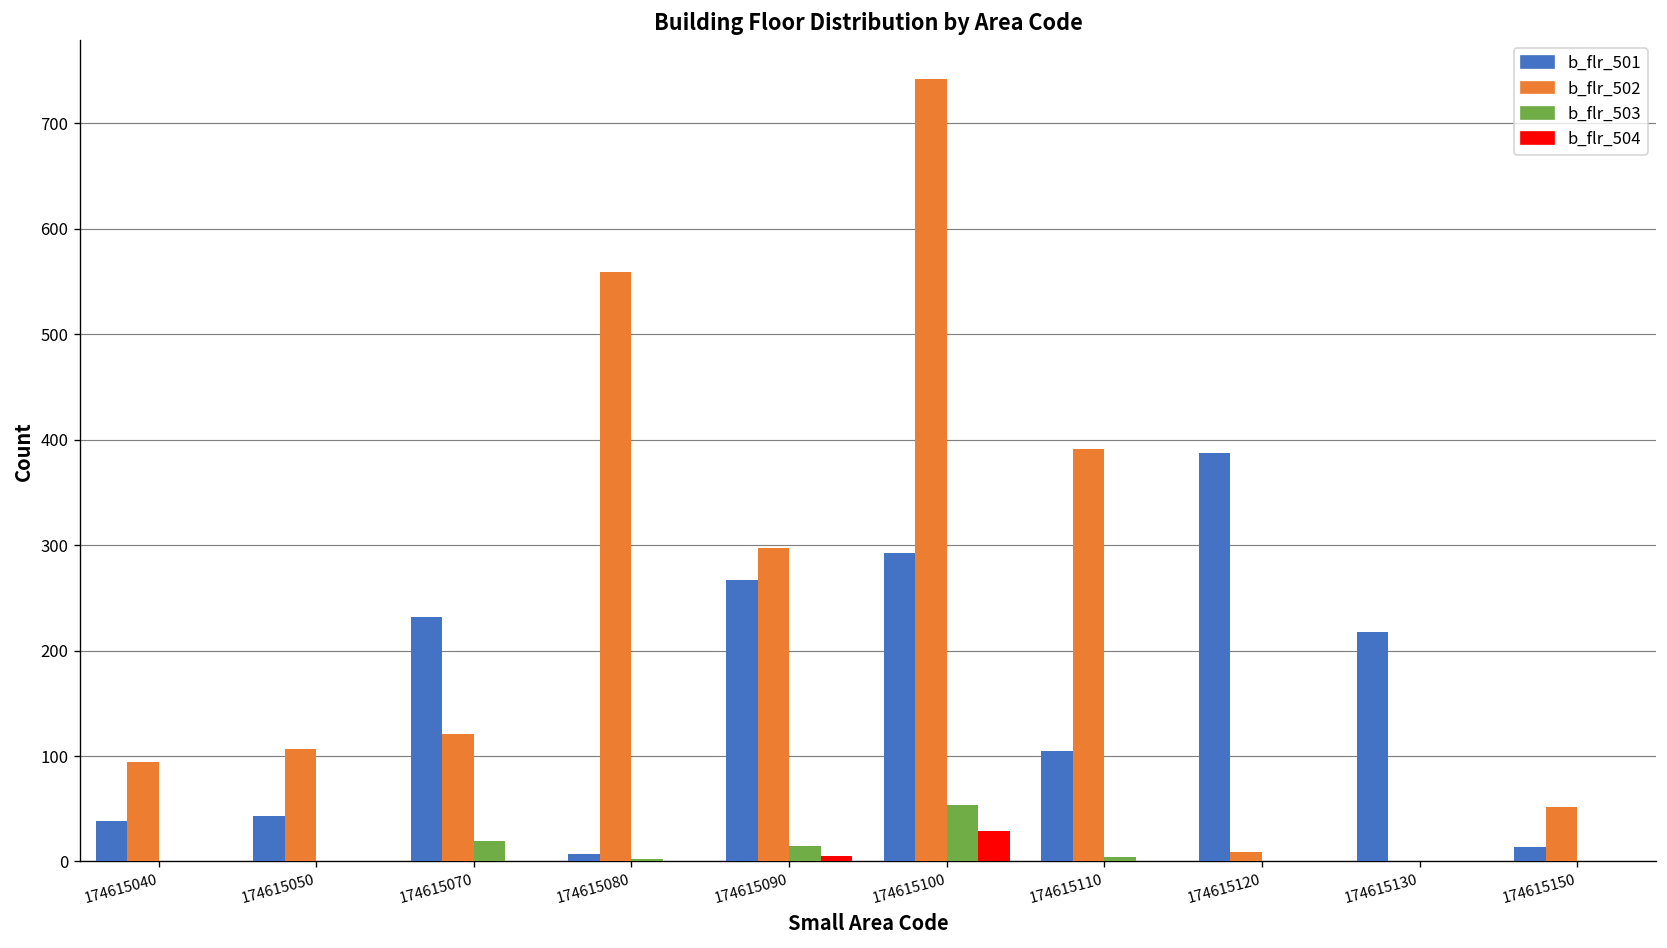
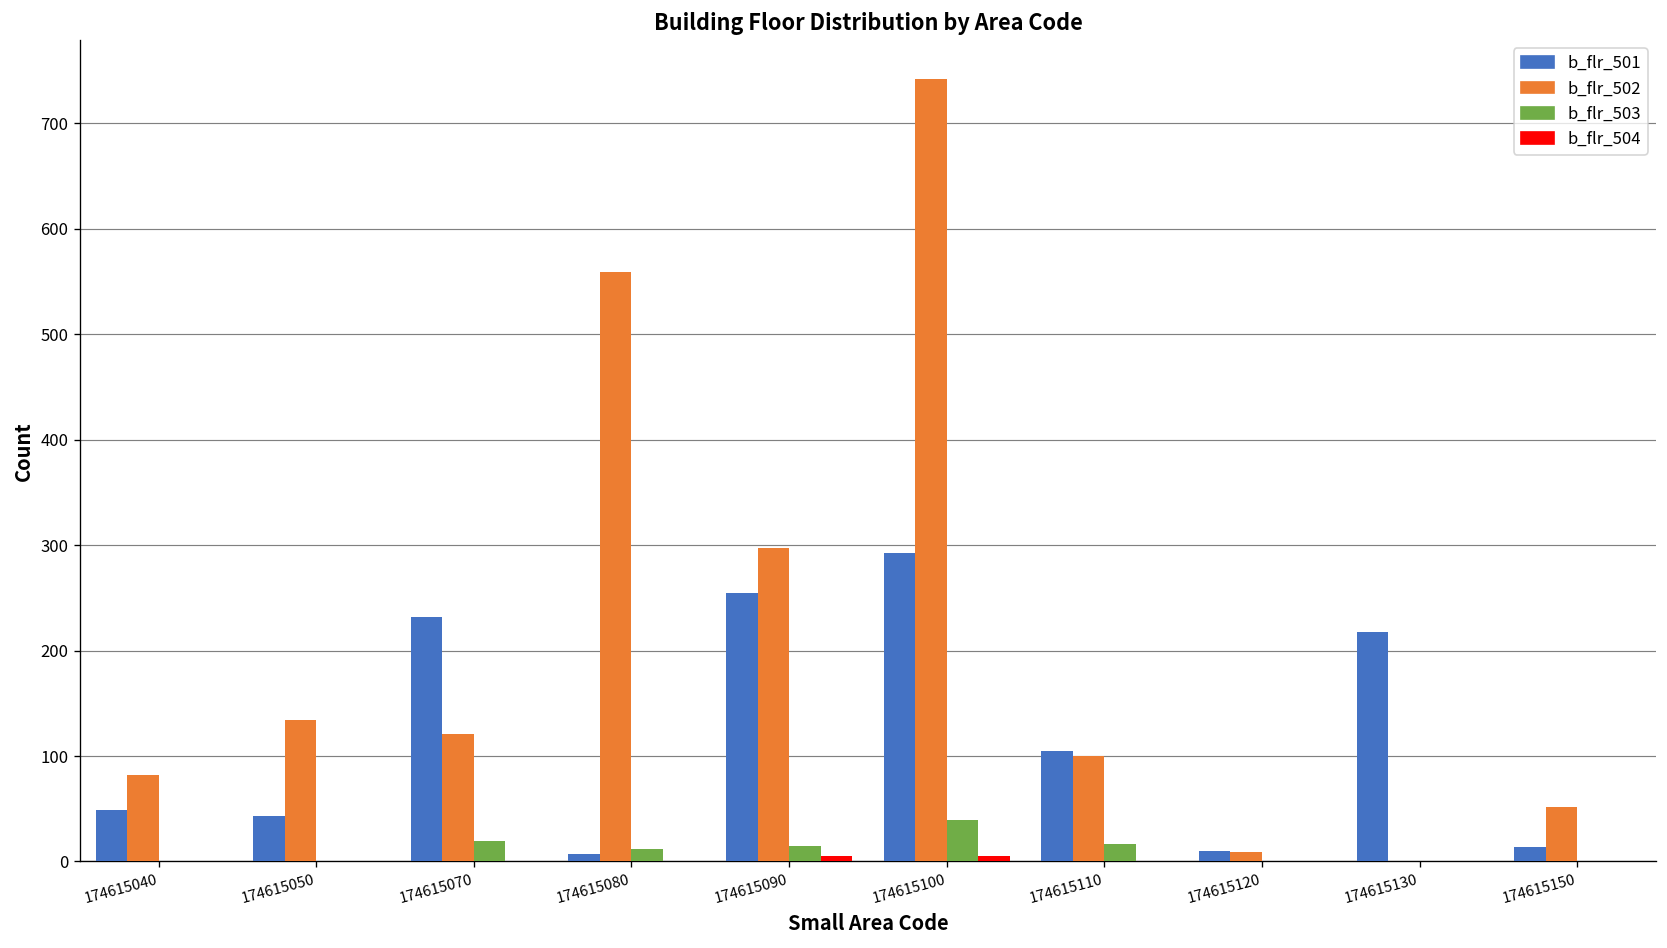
  {
    "b_flr_501": {
-     "174615040": 40,
+     "174615040": 50,
      "174615050": 40,
      "174615070": 230,
      "174615080": 10,
-     "174615090": 270,
+     "174615090": 260,
      "174615100": 290,
      "174615110": 110,
-     "174615120": 390,
+     "174615120": 10,
      "174615130": 220,
      "174615150": 10
    },
    "b_flr_502": {
-     "174615040": 90,
-     "174615050": 110,
+     "174615040": 80,
+     "174615050": 130,
      "174615070": 120,
      "174615080": 560,
      "174615090": 300,
      "174615100": 740,
-     "174615110": 390,
+     "174615110": 100,
      "174615120": 10,
      "174615130": 0,
      "174615150": 50
    },
    "b_flr_503": {
      "174615040": 0,
      "174615050": 0,
      "174615070": 20,
-     "174615080": 0,
+     "174615080": 10,
      "174615090": 20,
-     "174615100": 50,
-     "174615110": 0,
+     "174615100": 40,
+     "174615110": 20,
      "174615120": 0,
      "174615130": 0,
      "174615150": 0
    },
    "b_flr_504": {
      "174615040": 0,
      "174615050": 0,
      "174615070": 0,
      "174615080": 0,
      "174615090": 10,
-     "174615100": 30,
+     "174615100": 10,
      "174615110": 0,
      "174615120": 0,
      "174615130": 0,
      "174615150": 0
    }
  }
